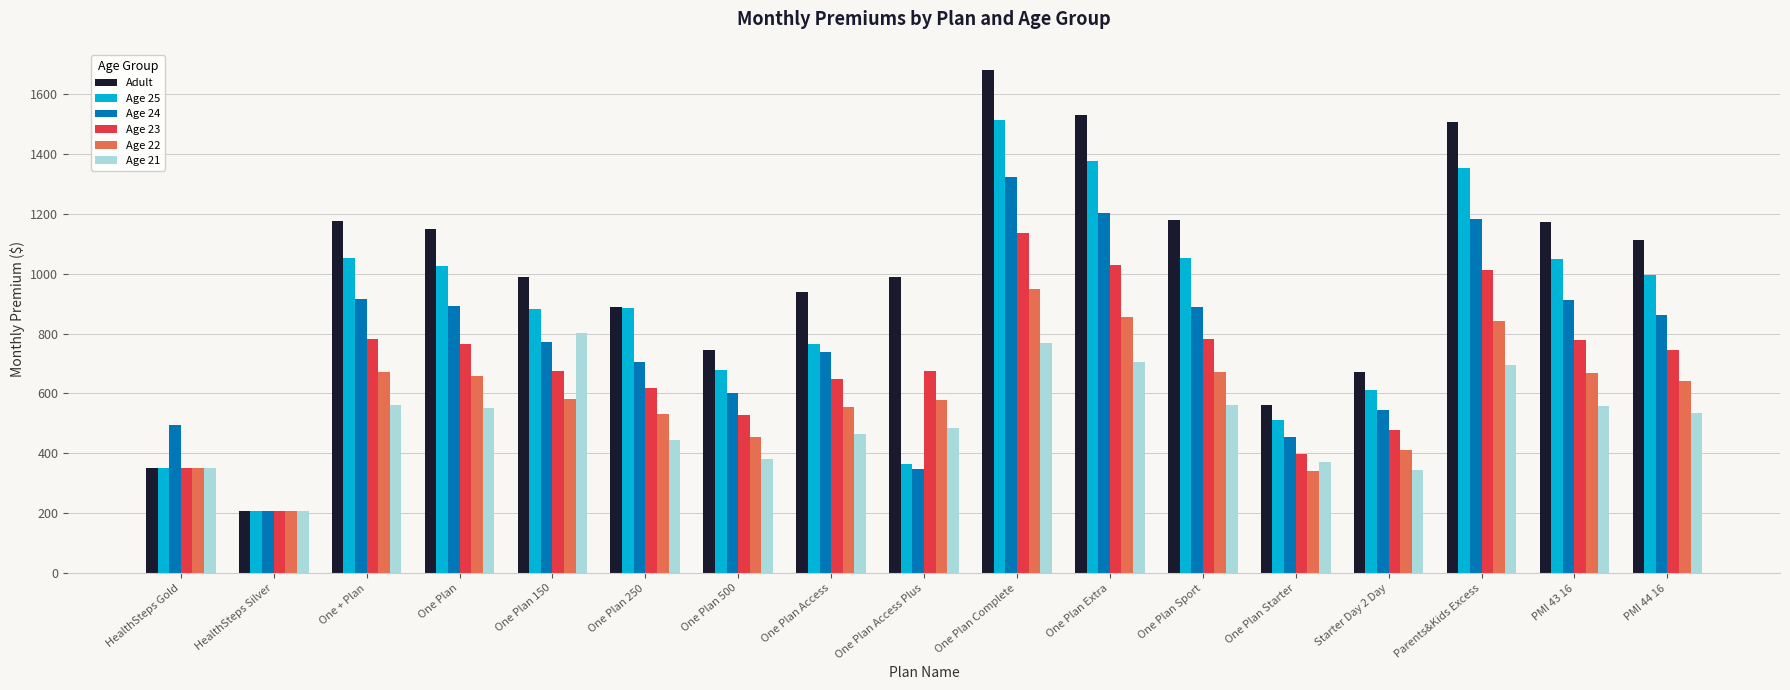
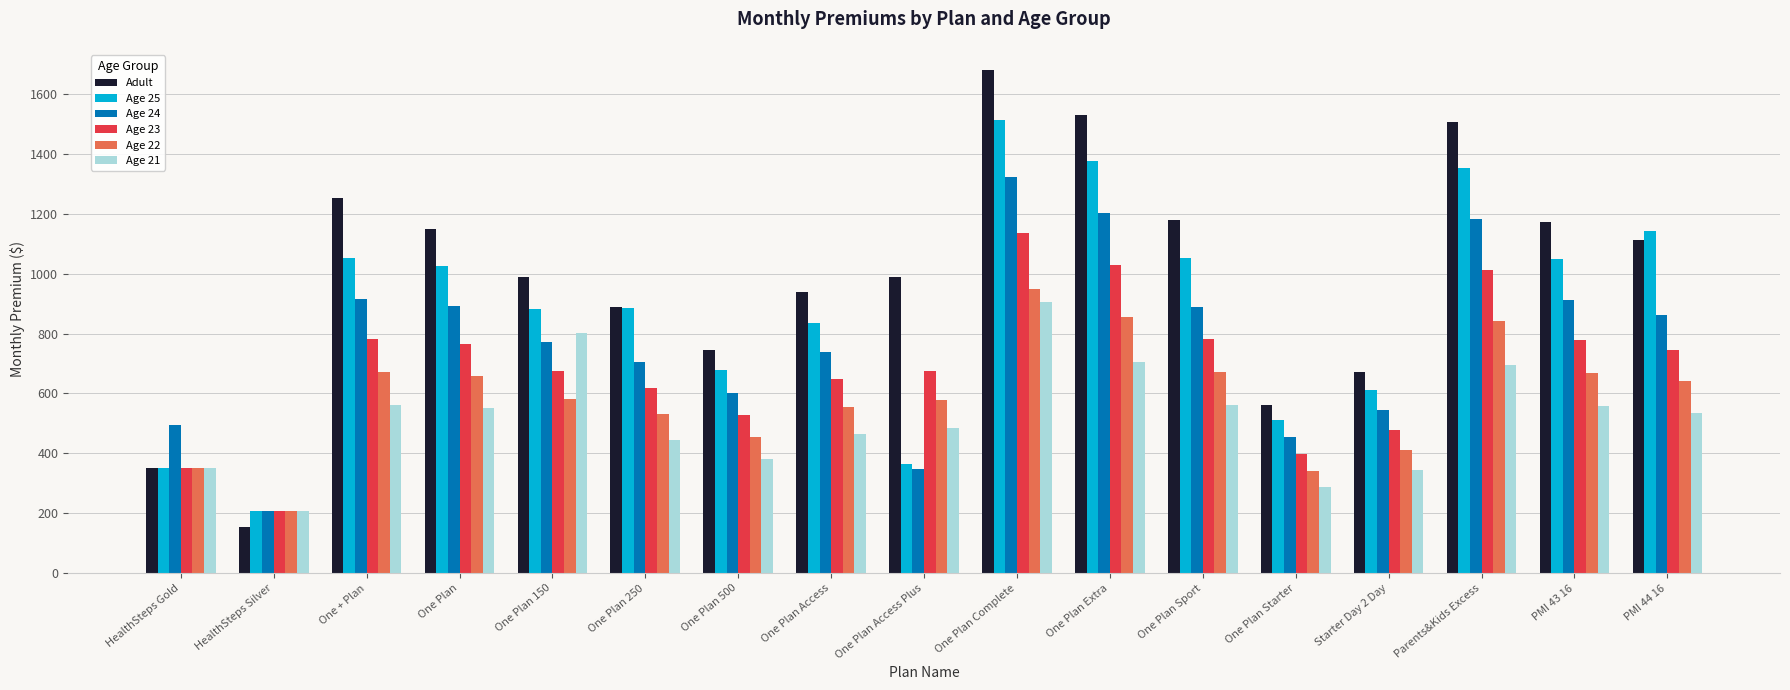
  {
    "Adult": {
      "HealthSteps Gold": 350,
-     "HealthSteps Silver": 210,
-     "One + Plan": 1180,
+     "HealthSteps Silver": 160,
+     "One + Plan": 1250,
      "One Plan": 1150,
      "One Plan 150": 990,
      "One Plan 250": 890,
      "One Plan 500": 740,
      "One Plan Access": 940,
      "One Plan Access Plus": 990,
      "One Plan Complete": 1680,
      "One Plan Extra": 1530,
      "One Plan Sport": 1180,
      "One Plan Starter": 560,
      "Starter Day 2 Day": 670,
      "Parents&Kids Excess": 1510,
      "PMI 43 16": 1170,
      "PMI 44 16": 1110
    },
    "Age 25": {
      "HealthSteps Gold": 350,
      "HealthSteps Silver": 210,
      "One + Plan": 1050,
      "One Plan": 1030,
      "One Plan 150": 880,
      "One Plan 250": 890,
      "One Plan 500": 680,
-     "One Plan Access": 770,
+     "One Plan Access": 840,
      "One Plan Access Plus": 360,
      "One Plan Complete": 1510,
      "One Plan Extra": 1380,
      "One Plan Sport": 1050,
      "One Plan Starter": 510,
      "Starter Day 2 Day": 610,
      "Parents&Kids Excess": 1350,
      "PMI 43 16": 1050,
-     "PMI 44 16": 990
+     "PMI 44 16": 1140
    },
    "Age 24": {
      "HealthSteps Gold": 490,
      "HealthSteps Silver": 210,
      "One + Plan": 920,
      "One Plan": 890,
      "One Plan 150": 770,
      "One Plan 250": 710,
      "One Plan 500": 600,
      "One Plan Access": 740,
      "One Plan Access Plus": 350,
      "One Plan Complete": 1320,
      "One Plan Extra": 1200,
      "One Plan Sport": 890,
      "One Plan Starter": 450,
      "Starter Day 2 Day": 550,
      "Parents&Kids Excess": 1180,
      "PMI 43 16": 910,
      "PMI 44 16": 860
    },
    "Age 21": {
      "HealthSteps Gold": 350,
      "HealthSteps Silver": 210,
      "One + Plan": 560,
      "One Plan": 550,
      "One Plan 150": 800,
      "One Plan 250": 440,
      "One Plan 500": 380,
      "One Plan Access": 460,
      "One Plan Access Plus": 480,
-     "One Plan Complete": 770,
+     "One Plan Complete": 910,
      "One Plan Extra": 710,
      "One Plan Sport": 560,
-     "One Plan Starter": 370,
+     "One Plan Starter": 290,
      "Starter Day 2 Day": 340,
      "Parents&Kids Excess": 700,
      "PMI 43 16": 560,
      "PMI 44 16": 540
    }
  }
